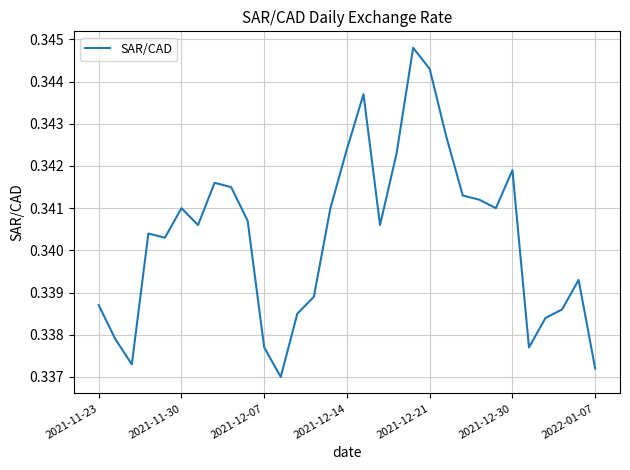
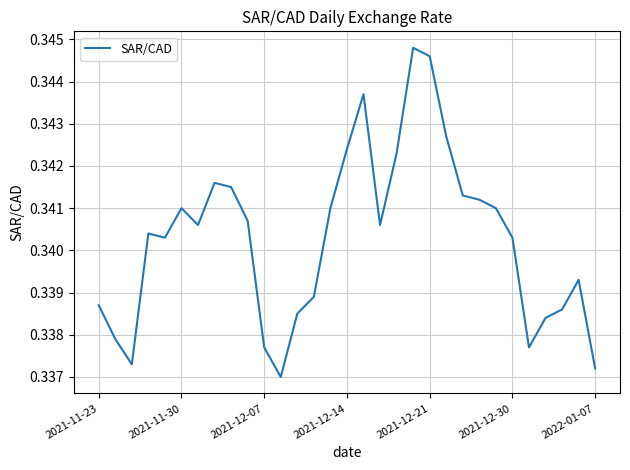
  {
    "2021-11-23": 0.3387,
    "2021-11-30": 0.3410,
    "2021-12-07": 0.3377,
    "2021-12-14": 0.3424,
-   "2021-12-21": 0.3443,
-   "2021-12-30": 0.3419,
+   "2021-12-21": 0.3446,
+   "2021-12-30": 0.3403,
    "2022-01-07": 0.3372
  }
